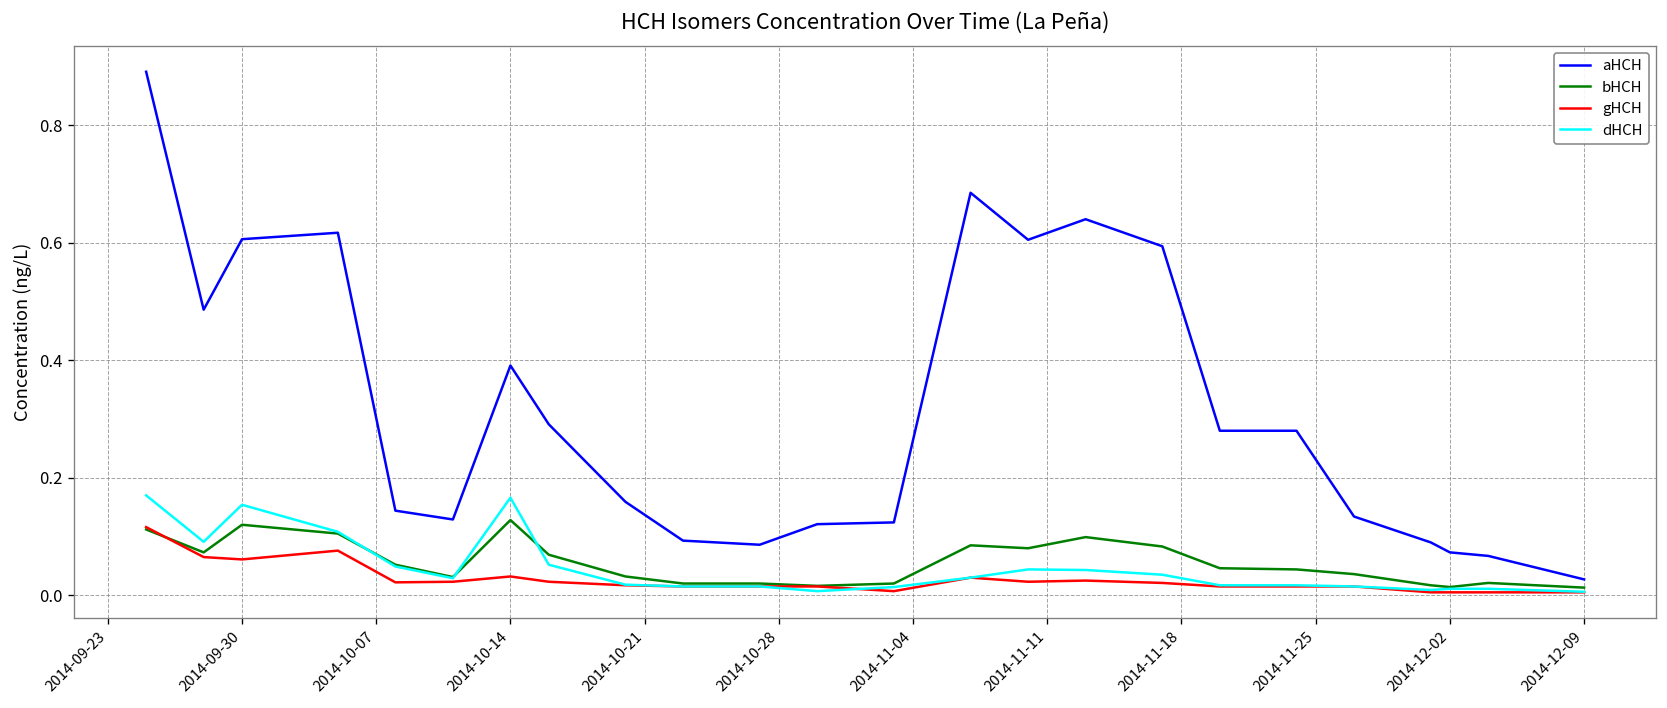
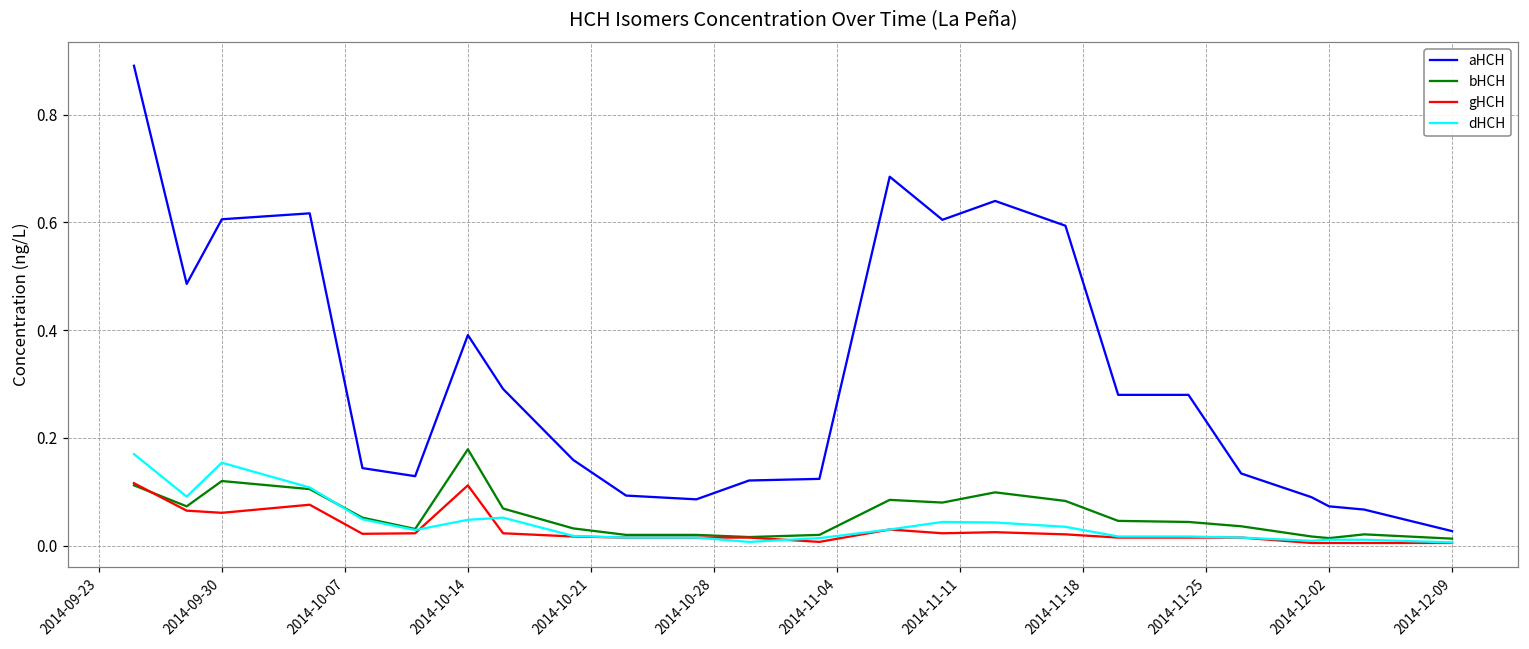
  {
    "aHCH": {
      "2014-09-30": 0.61,
      "2014-10-14": 0.39,
      "2014-12-02": 0.07,
      "2014-12-09": 0.03
    },
    "bHCH": {
      "2014-09-30": 0.12,
-     "2014-10-14": 0.13,
+     "2014-10-14": 0.18,
      "2014-12-09": 0.01
    },
    "gHCH": {
      "2014-09-30": 0.06,
-     "2014-10-14": 0.03,
+     "2014-10-14": 0.11,
      "2014-12-02": 0.01
    },
    "dHCH": {
      "2014-09-30": 0.15,
-     "2014-10-14": 0.17
+     "2014-10-14": 0.05
    }
  }
